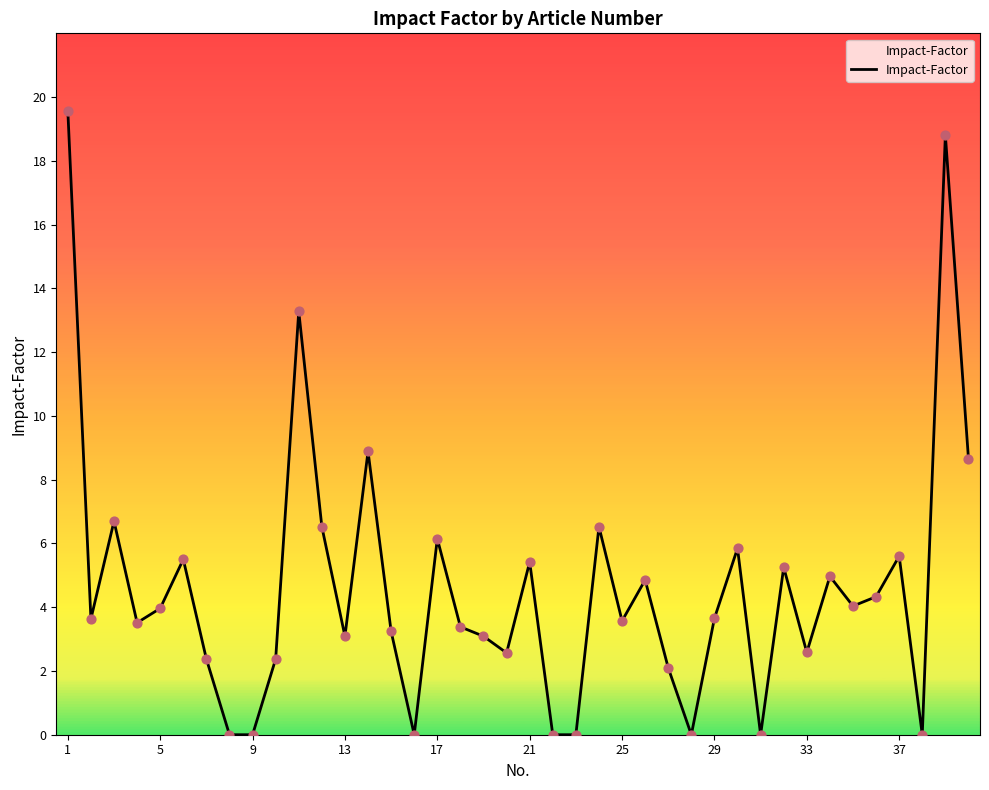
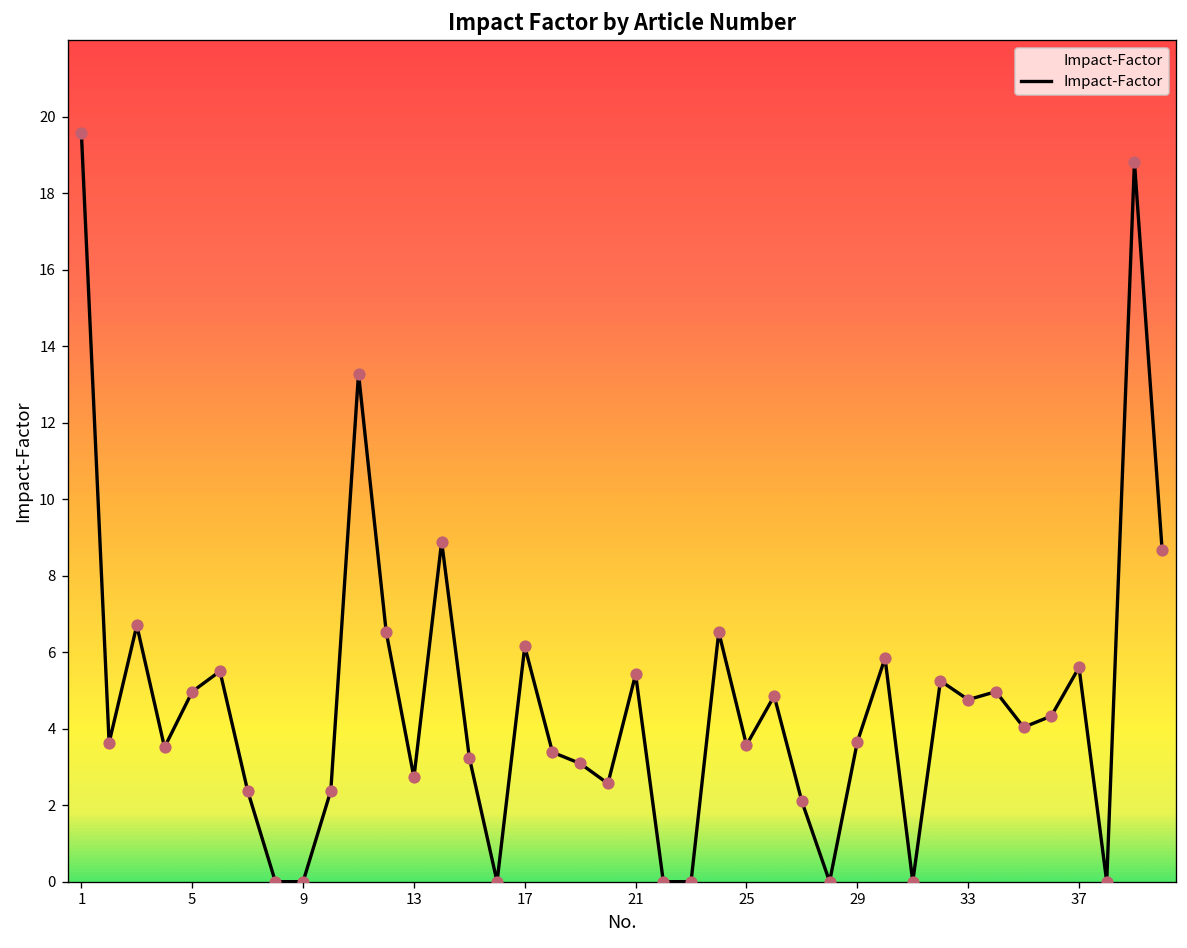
  {
    "1": 19.6,
-   "5": 4.0,
+   "5": 5.0,
    "9": 0.0,
-   "13": 3.1,
+   "13": 2.7,
    "17": 6.1,
    "21": 5.4,
    "25": 3.6,
    "29": 3.7,
-   "33": 2.6,
+   "33": 4.8,
    "37": 5.6
  }
